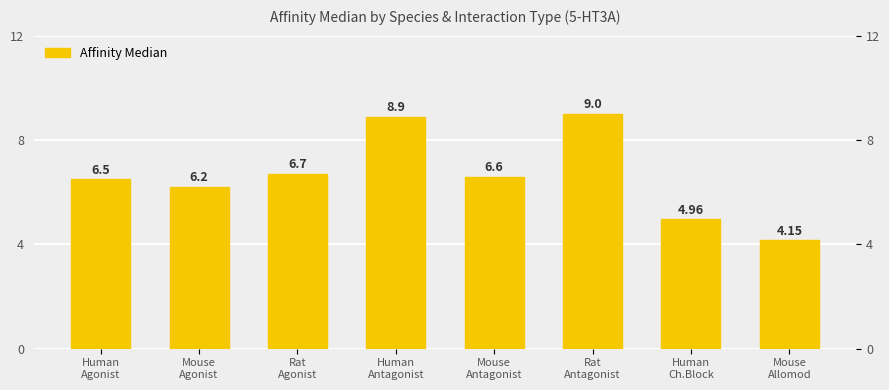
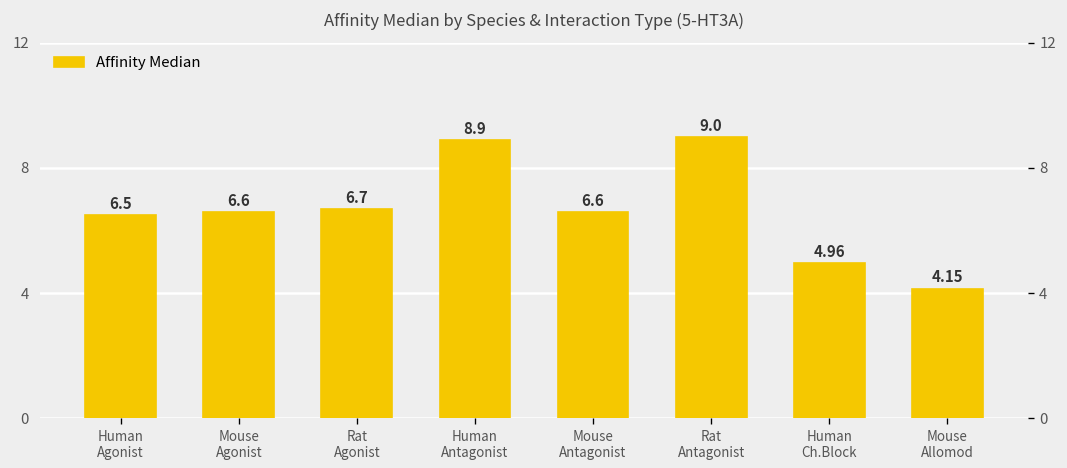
  {
    "Human Agonist": 6.5,
-   "Mouse Agonist": 6.2,
+   "Mouse Agonist": 6.6,
    "Rat Agonist": 6.7,
    "Human Antagonist": 8.9,
    "Mouse Antagonist": 6.6,
    "Rat Antagonist": 9.0,
    "Human Ch.Block": 4.96,
    "Mouse Allomod": 4.15
  }
